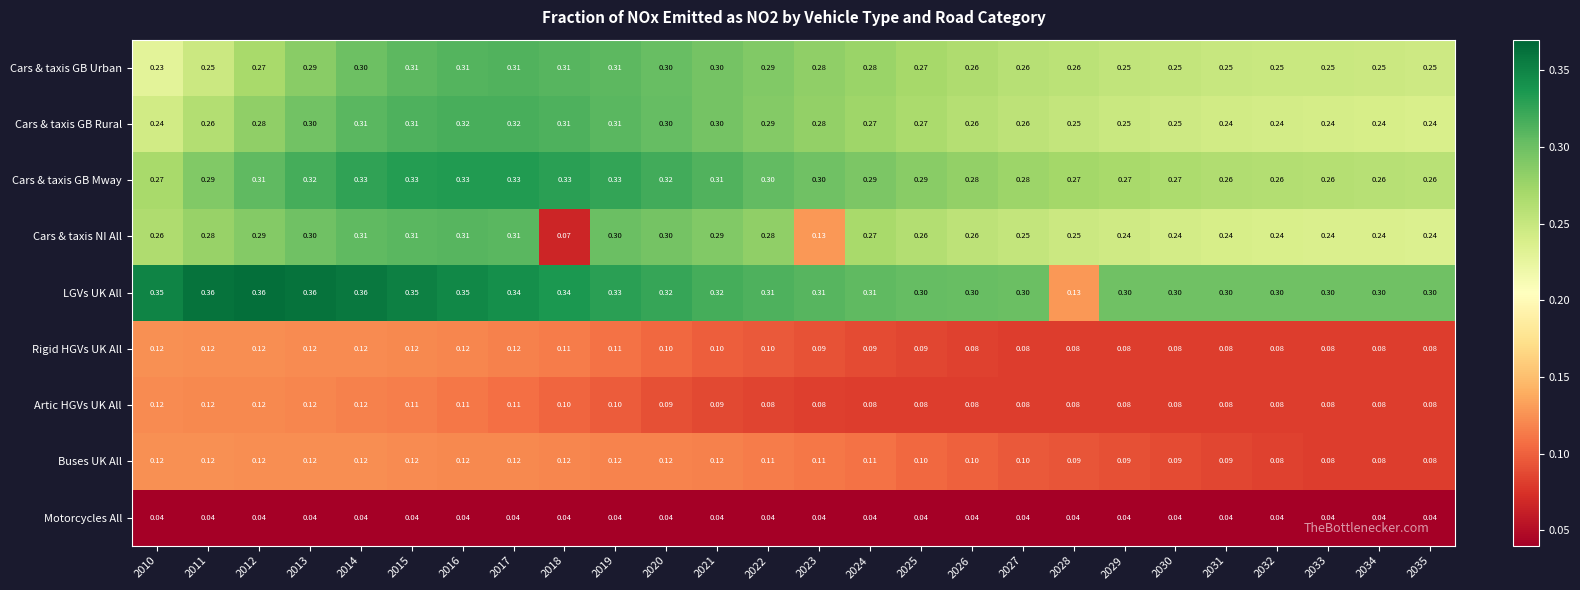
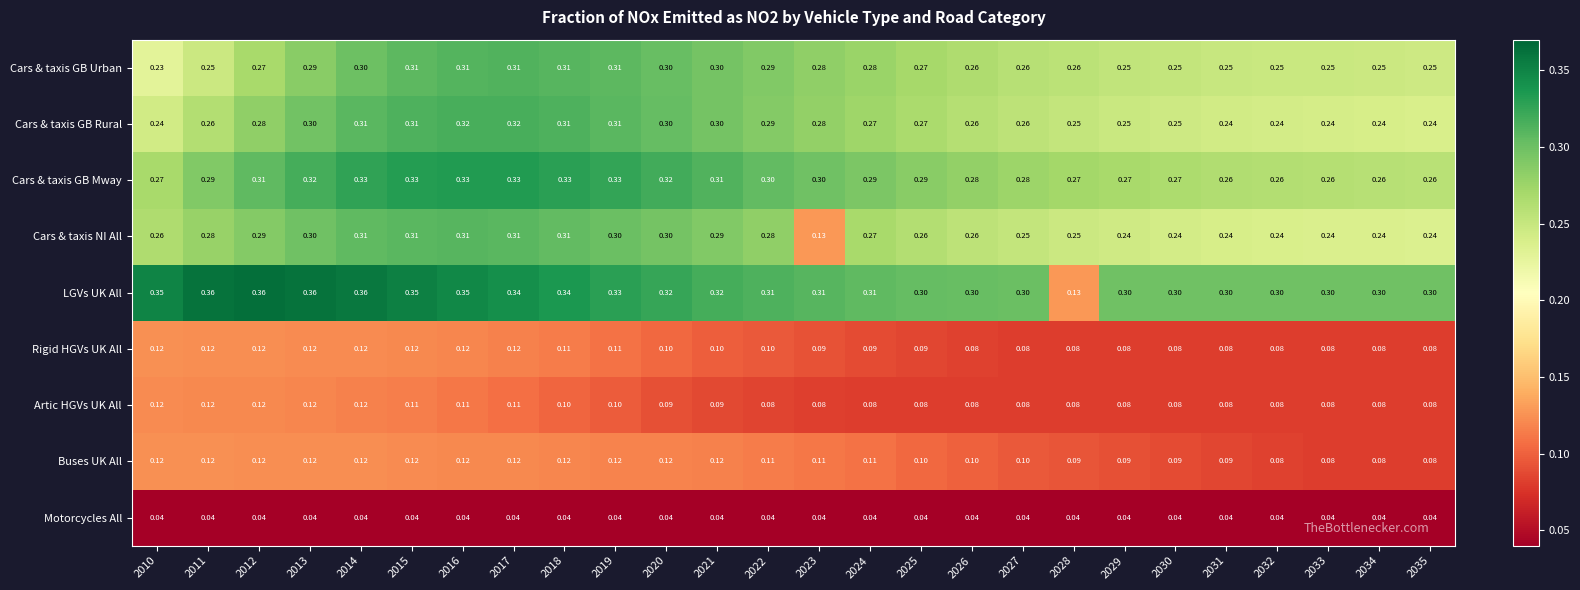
  {
    "Cars & taxis NI All": {
      "2010": 0.26,
      "2011": 0.28,
      "2012": 0.29,
      "2013": 0.30,
      "2014": 0.31,
      "2015": 0.31,
      "2016": 0.31,
      "2017": 0.31,
-     "2018": 0.07,
+     "2018": 0.31,
      "2019": 0.30,
      "2020": 0.30,
      "2021": 0.29,
      "2022": 0.28,
      "2023": 0.13,
      "2024": 0.27,
      "2025": 0.26,
      "2026": 0.26,
      "2027": 0.25,
      "2028": 0.25,
      "2029": 0.24,
      "2030": 0.24,
      "2031": 0.24,
      "2032": 0.24,
      "2033": 0.24,
      "2034": 0.24,
      "2035": 0.24
    }
  }
